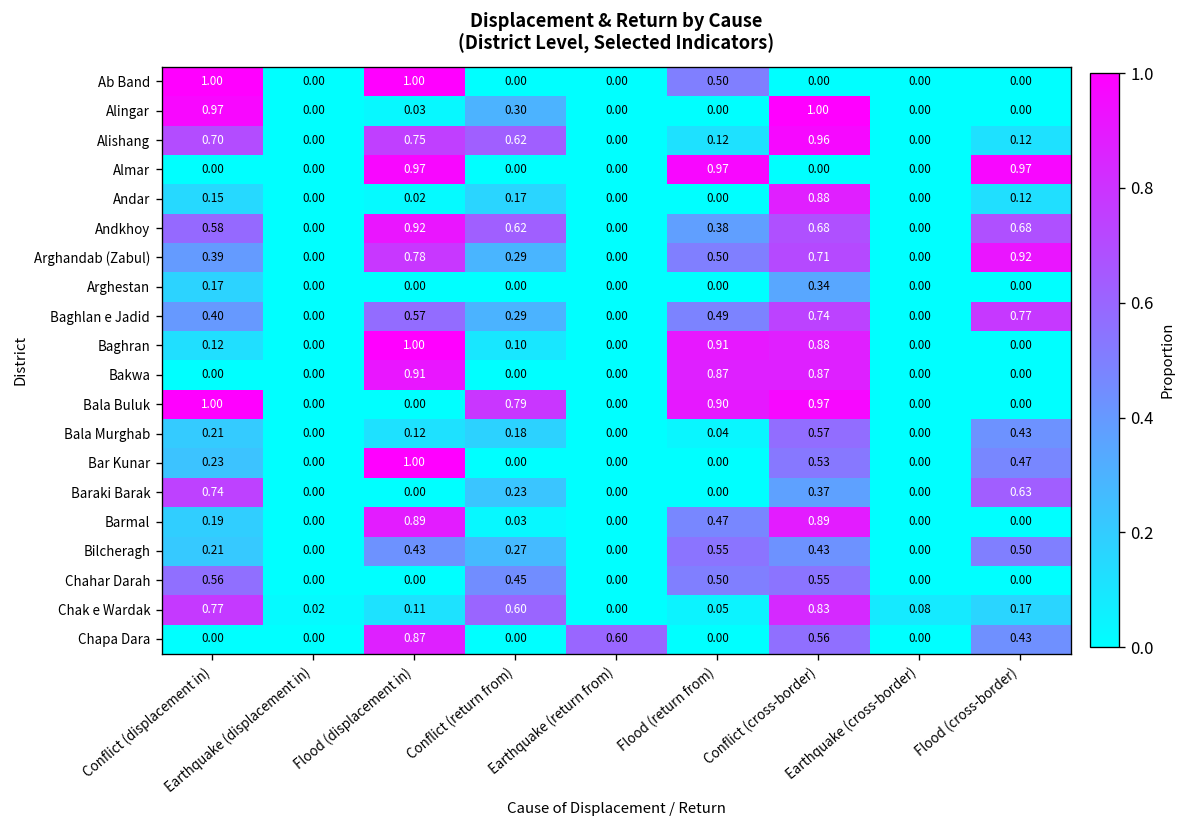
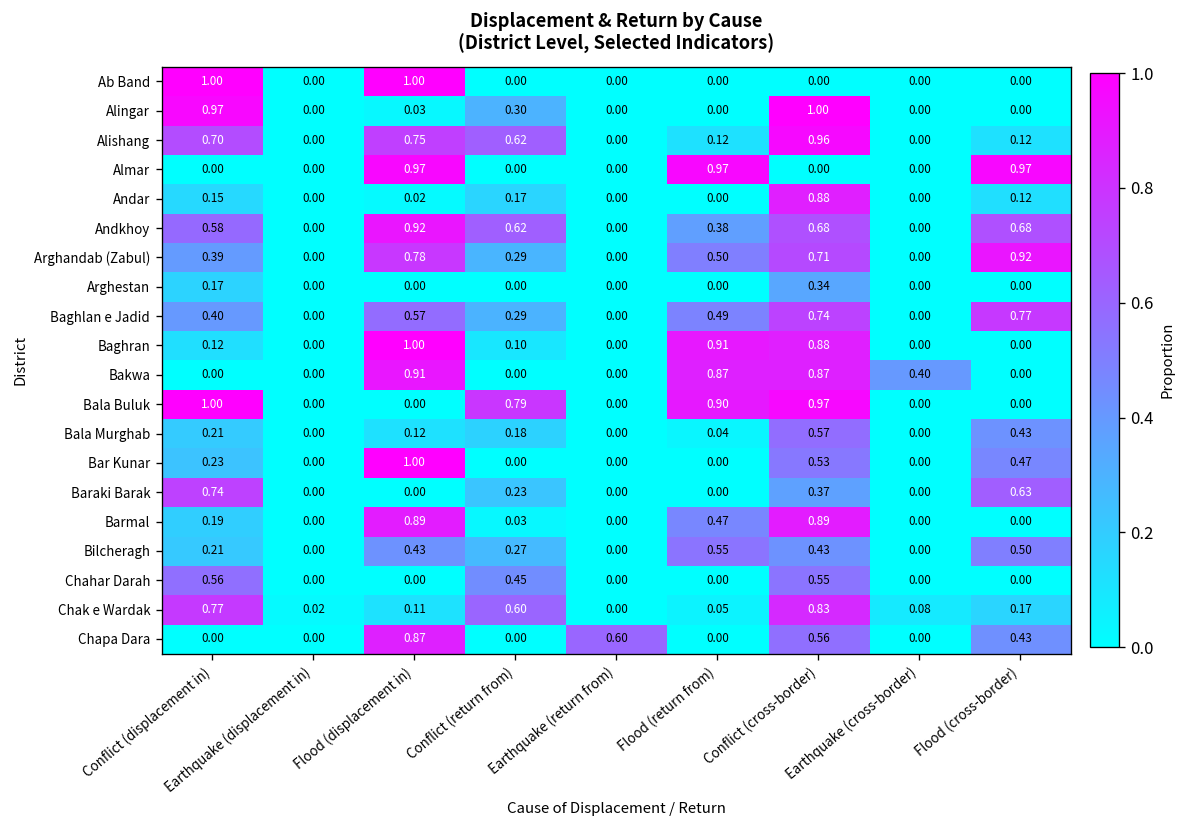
  {
    "Ab Band": {
      "Conflict (displacement in)": 1.00,
      "Earthquake (displacement in)": 0.00,
      "Flood (displacement in)": 1.00,
      "Conflict (return from)": 0.00,
      "Earthquake (return from)": 0.00,
-     "Flood (return from)": 0.50,
+     "Flood (return from)": 0.00,
      "Conflict (cross-border)": 0.00,
      "Earthquake (cross-border)": 0.00,
      "Flood (cross-border)": 0.00
    },
    "Alingar": {
      "Conflict (displacement in)": 0.97,
      "Earthquake (displacement in)": 0.00,
      "Flood (displacement in)": 0.03,
      "Conflict (return from)": 0.30,
      "Earthquake (return from)": 0.00,
      "Flood (return from)": 0.00,
      "Conflict (cross-border)": 1.00,
      "Earthquake (cross-border)": 0.00,
      "Flood (cross-border)": 0.00
    },
    "Alishang": {
      "Conflict (displacement in)": 0.70,
      "Earthquake (displacement in)": 0.00,
      "Flood (displacement in)": 0.75,
      "Conflict (return from)": 0.62,
      "Earthquake (return from)": 0.00,
      "Flood (return from)": 0.12,
      "Conflict (cross-border)": 0.96,
      "Earthquake (cross-border)": 0.00,
      "Flood (cross-border)": 0.12
    },
    "Almar": {
      "Conflict (displacement in)": 0.00,
      "Earthquake (displacement in)": 0.00,
      "Flood (displacement in)": 0.97,
      "Conflict (return from)": 0.00,
      "Earthquake (return from)": 0.00,
      "Flood (return from)": 0.97,
      "Conflict (cross-border)": 0.00,
      "Earthquake (cross-border)": 0.00,
      "Flood (cross-border)": 0.97
    },
    "Andar": {
      "Conflict (displacement in)": 0.15,
      "Earthquake (displacement in)": 0.00,
      "Flood (displacement in)": 0.02,
      "Conflict (return from)": 0.17,
      "Earthquake (return from)": 0.00,
      "Flood (return from)": 0.00,
      "Conflict (cross-border)": 0.88,
      "Earthquake (cross-border)": 0.00,
      "Flood (cross-border)": 0.12
    },
    "Andkhoy": {
      "Conflict (displacement in)": 0.58,
      "Earthquake (displacement in)": 0.00,
      "Flood (displacement in)": 0.92,
      "Conflict (return from)": 0.62,
      "Earthquake (return from)": 0.00,
      "Flood (return from)": 0.38,
      "Conflict (cross-border)": 0.68,
      "Earthquake (cross-border)": 0.00,
      "Flood (cross-border)": 0.68
    },
    "Arghandab (Zabul)": {
      "Conflict (displacement in)": 0.39,
      "Earthquake (displacement in)": 0.00,
      "Flood (displacement in)": 0.78,
      "Conflict (return from)": 0.29,
      "Earthquake (return from)": 0.00,
      "Flood (return from)": 0.50,
      "Conflict (cross-border)": 0.71,
      "Earthquake (cross-border)": 0.00,
      "Flood (cross-border)": 0.92
    },
    "Arghestan": {
      "Conflict (displacement in)": 0.17,
      "Earthquake (displacement in)": 0.00,
      "Flood (displacement in)": 0.00,
      "Conflict (return from)": 0.00,
      "Earthquake (return from)": 0.00,
      "Flood (return from)": 0.00,
      "Conflict (cross-border)": 0.34,
      "Earthquake (cross-border)": 0.00,
      "Flood (cross-border)": 0.00
    },
    "Baghlan e Jadid": {
      "Conflict (displacement in)": 0.40,
      "Earthquake (displacement in)": 0.00,
      "Flood (displacement in)": 0.57,
      "Conflict (return from)": 0.29,
      "Earthquake (return from)": 0.00,
      "Flood (return from)": 0.49,
      "Conflict (cross-border)": 0.74,
      "Earthquake (cross-border)": 0.00,
      "Flood (cross-border)": 0.77
    },
    "Baghran": {
      "Conflict (displacement in)": 0.12,
      "Earthquake (displacement in)": 0.00,
      "Flood (displacement in)": 1.00,
      "Conflict (return from)": 0.10,
      "Earthquake (return from)": 0.00,
      "Flood (return from)": 0.91,
      "Conflict (cross-border)": 0.88,
      "Earthquake (cross-border)": 0.00,
      "Flood (cross-border)": 0.00
    },
    "Bakwa": {
      "Conflict (displacement in)": 0.00,
      "Earthquake (displacement in)": 0.00,
      "Flood (displacement in)": 0.91,
      "Conflict (return from)": 0.00,
      "Earthquake (return from)": 0.00,
      "Flood (return from)": 0.87,
      "Conflict (cross-border)": 0.87,
-     "Earthquake (cross-border)": 0.00,
+     "Earthquake (cross-border)": 0.40,
      "Flood (cross-border)": 0.00
    },
    "Bala Buluk": {
      "Conflict (displacement in)": 1.00,
      "Earthquake (displacement in)": 0.00,
      "Flood (displacement in)": 0.00,
      "Conflict (return from)": 0.79,
      "Earthquake (return from)": 0.00,
      "Flood (return from)": 0.90,
      "Conflict (cross-border)": 0.97,
      "Earthquake (cross-border)": 0.00,
      "Flood (cross-border)": 0.00
    },
    "Bala Murghab": {
      "Conflict (displacement in)": 0.21,
      "Earthquake (displacement in)": 0.00,
      "Flood (displacement in)": 0.12,
      "Conflict (return from)": 0.18,
      "Earthquake (return from)": 0.00,
      "Flood (return from)": 0.04,
      "Conflict (cross-border)": 0.57,
      "Earthquake (cross-border)": 0.00,
      "Flood (cross-border)": 0.43
    },
    "Bar Kunar": {
      "Conflict (displacement in)": 0.23,
      "Earthquake (displacement in)": 0.00,
      "Flood (displacement in)": 1.00,
      "Conflict (return from)": 0.00,
      "Earthquake (return from)": 0.00,
      "Flood (return from)": 0.00,
      "Conflict (cross-border)": 0.53,
      "Earthquake (cross-border)": 0.00,
      "Flood (cross-border)": 0.47
    },
    "Baraki Barak": {
      "Conflict (displacement in)": 0.74,
      "Earthquake (displacement in)": 0.00,
      "Flood (displacement in)": 0.00,
      "Conflict (return from)": 0.23,
      "Earthquake (return from)": 0.00,
      "Flood (return from)": 0.00,
      "Conflict (cross-border)": 0.37,
      "Earthquake (cross-border)": 0.00,
      "Flood (cross-border)": 0.63
    },
    "Barmal": {
      "Conflict (displacement in)": 0.19,
      "Earthquake (displacement in)": 0.00,
      "Flood (displacement in)": 0.89,
      "Conflict (return from)": 0.03,
      "Earthquake (return from)": 0.00,
      "Flood (return from)": 0.47,
      "Conflict (cross-border)": 0.89,
      "Earthquake (cross-border)": 0.00,
      "Flood (cross-border)": 0.00
    },
    "Bilcheragh": {
      "Conflict (displacement in)": 0.21,
      "Earthquake (displacement in)": 0.00,
      "Flood (displacement in)": 0.43,
      "Conflict (return from)": 0.27,
      "Earthquake (return from)": 0.00,
      "Flood (return from)": 0.55,
      "Conflict (cross-border)": 0.43,
      "Earthquake (cross-border)": 0.00,
      "Flood (cross-border)": 0.50
    },
    "Chahar Darah": {
      "Conflict (displacement in)": 0.56,
      "Earthquake (displacement in)": 0.00,
      "Flood (displacement in)": 0.00,
      "Conflict (return from)": 0.45,
      "Earthquake (return from)": 0.00,
-     "Flood (return from)": 0.50,
+     "Flood (return from)": 0.00,
      "Conflict (cross-border)": 0.55,
      "Earthquake (cross-border)": 0.00,
      "Flood (cross-border)": 0.00
    },
    "Chak e Wardak": {
      "Conflict (displacement in)": 0.77,
      "Earthquake (displacement in)": 0.02,
      "Flood (displacement in)": 0.11,
      "Conflict (return from)": 0.60,
      "Earthquake (return from)": 0.00,
      "Flood (return from)": 0.05,
      "Conflict (cross-border)": 0.83,
      "Earthquake (cross-border)": 0.08,
      "Flood (cross-border)": 0.17
    },
    "Chapa Dara": {
      "Conflict (displacement in)": 0.00,
      "Earthquake (displacement in)": 0.00,
      "Flood (displacement in)": 0.87,
      "Conflict (return from)": 0.00,
      "Earthquake (return from)": 0.60,
      "Flood (return from)": 0.00,
      "Conflict (cross-border)": 0.56,
      "Earthquake (cross-border)": 0.00,
      "Flood (cross-border)": 0.43
    }
  }
